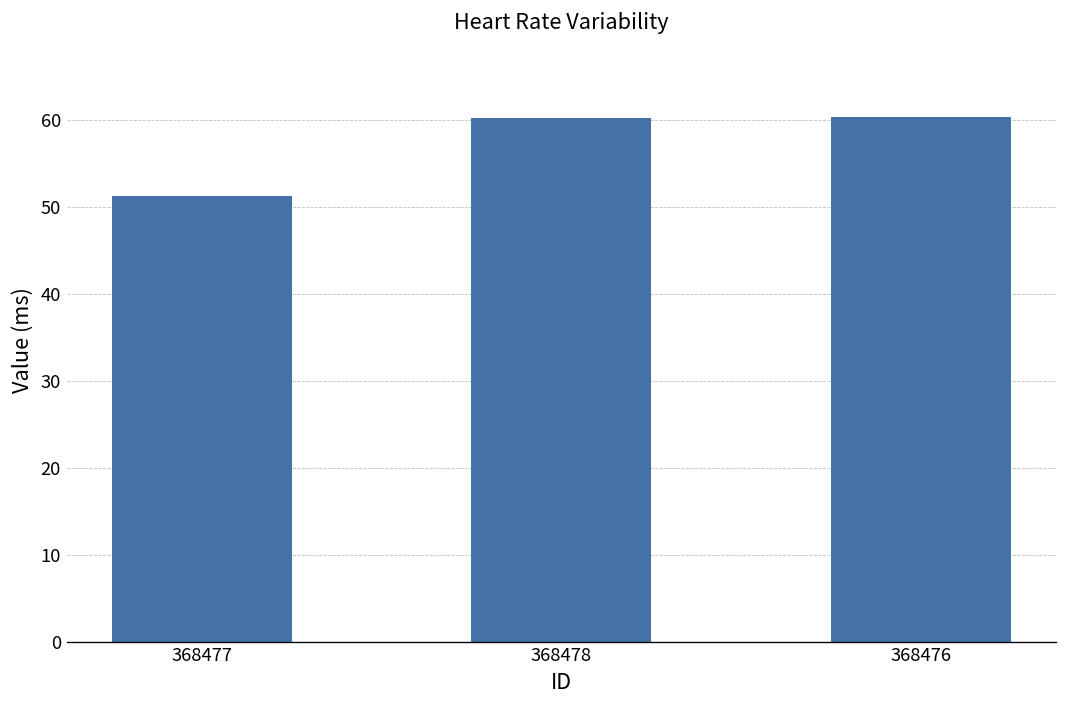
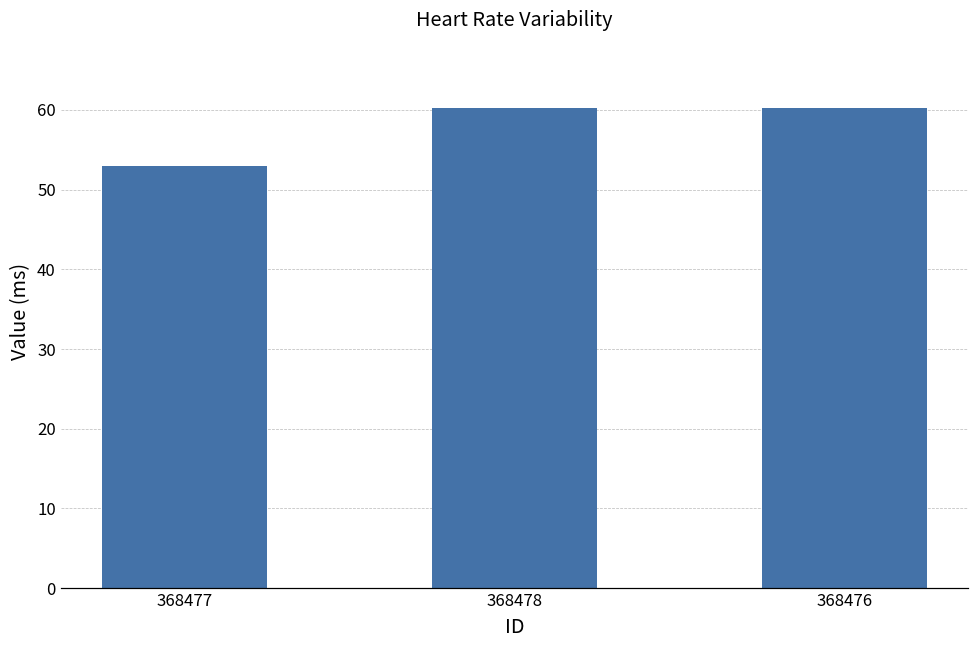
  {
-   "368477": 51,
+   "368477": 53,
    "368478": 60,
    "368476": 60
  }
